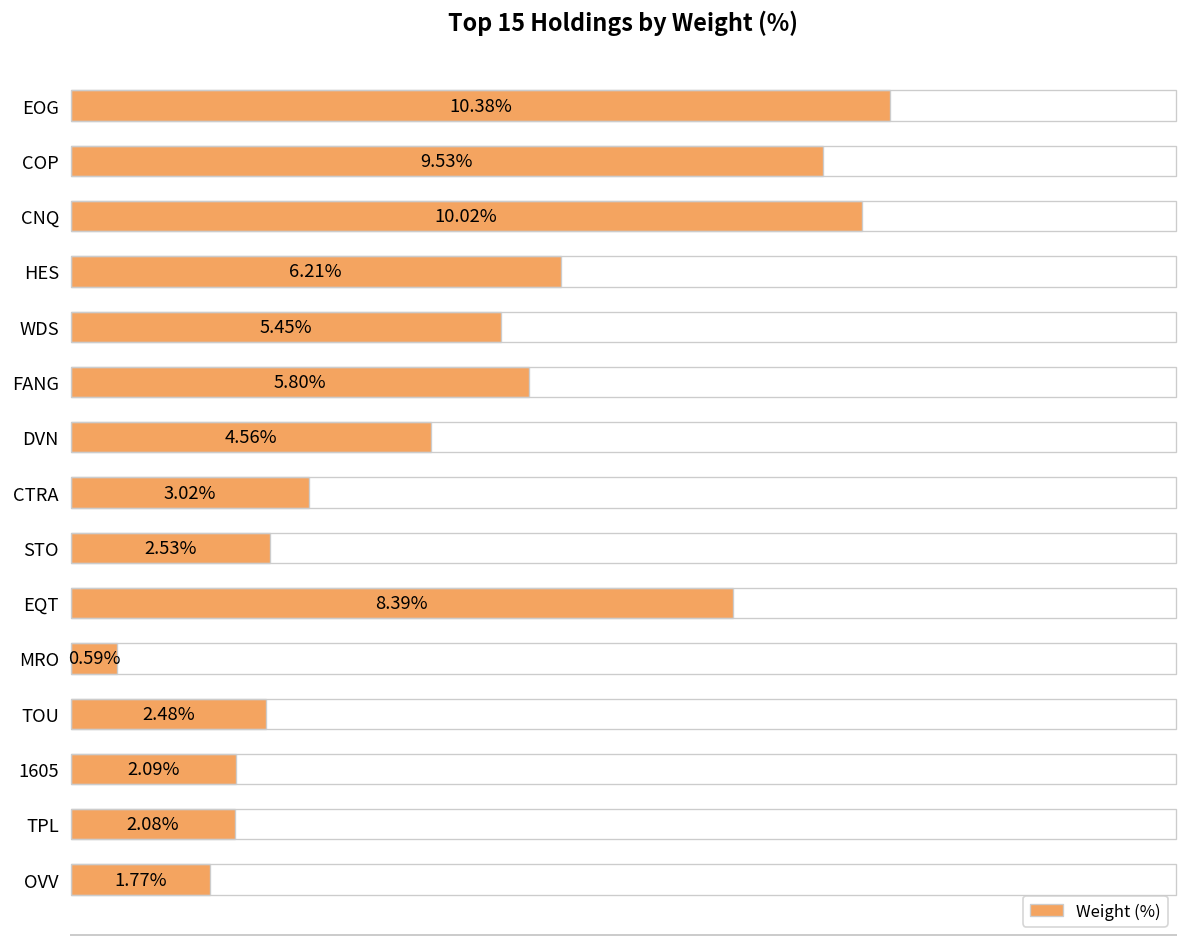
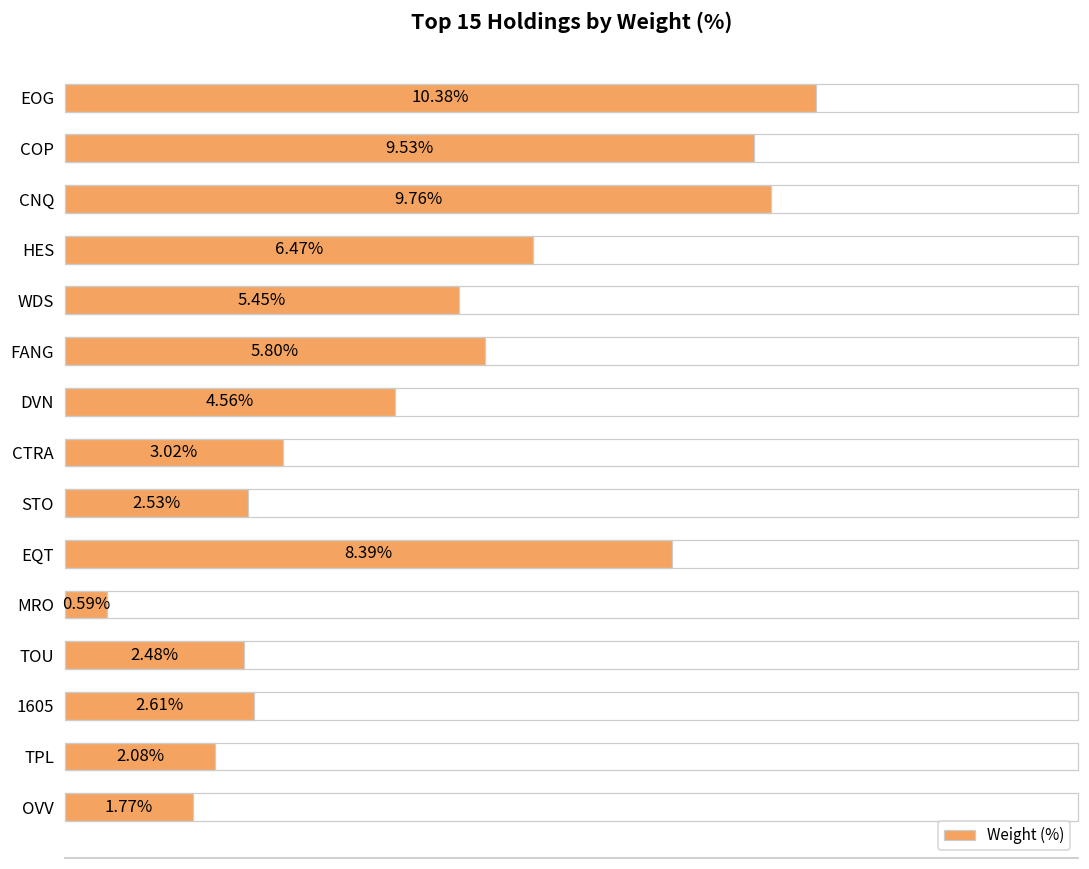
  {
    "EOG": "10.38%",
    "COP": "9.53%",
-   "CNQ": "10.02%",
-   "HES": "6.21%",
+   "CNQ": "9.76%",
+   "HES": "6.47%",
    "WDS": "5.45%",
    "FANG": "5.80%",
    "DVN": "4.56%",
    "CTRA": "3.02%",
    "STO": "2.53%",
    "EQT": "8.39%",
    "MRO": "0.59%",
    "TOU": "2.48%",
-   "1605": "2.09%",
+   "1605": "2.61%",
    "TPL": "2.08%",
    "OVV": "1.77%"
  }
